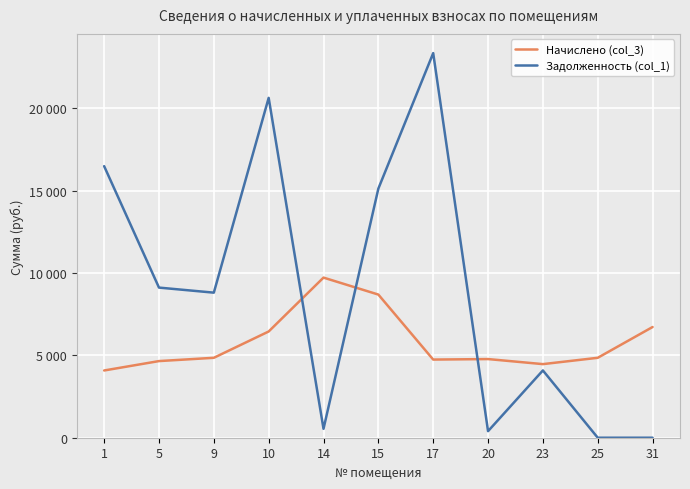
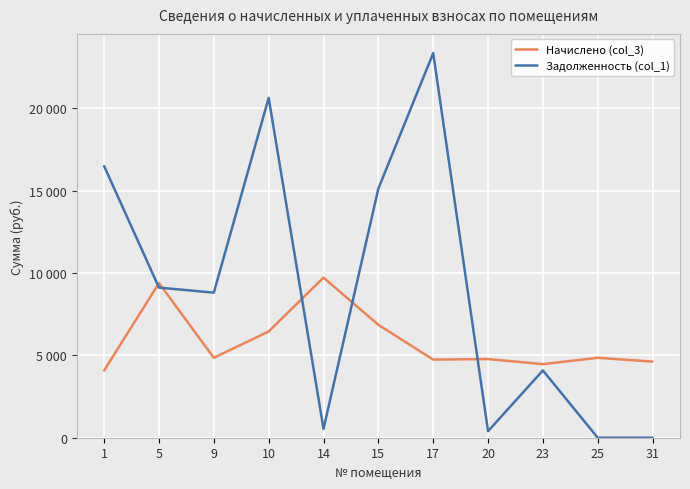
  {
    "Начислено (col_3)": {
      "1": 4100,
-     "5": 4700,
+     "5": 9400,
      "9": 4900,
      "10": 6500,
      "14": 9700,
-     "15": 8700,
+     "15": 6900,
      "17": 4700,
      "20": 4800,
      "23": 4500,
      "25": 4900,
-     "31": 6700
+     "31": 4600
    },
    "Задолженность (col_1)": {
      "1": 16500,
      "5": 9100,
      "9": 8800,
      "10": 20600,
      "14": 500,
      "15": 15100,
      "17": 23400,
      "20": 400,
      "23": 4100,
      "25": 0,
      "31": 0
    }
  }
